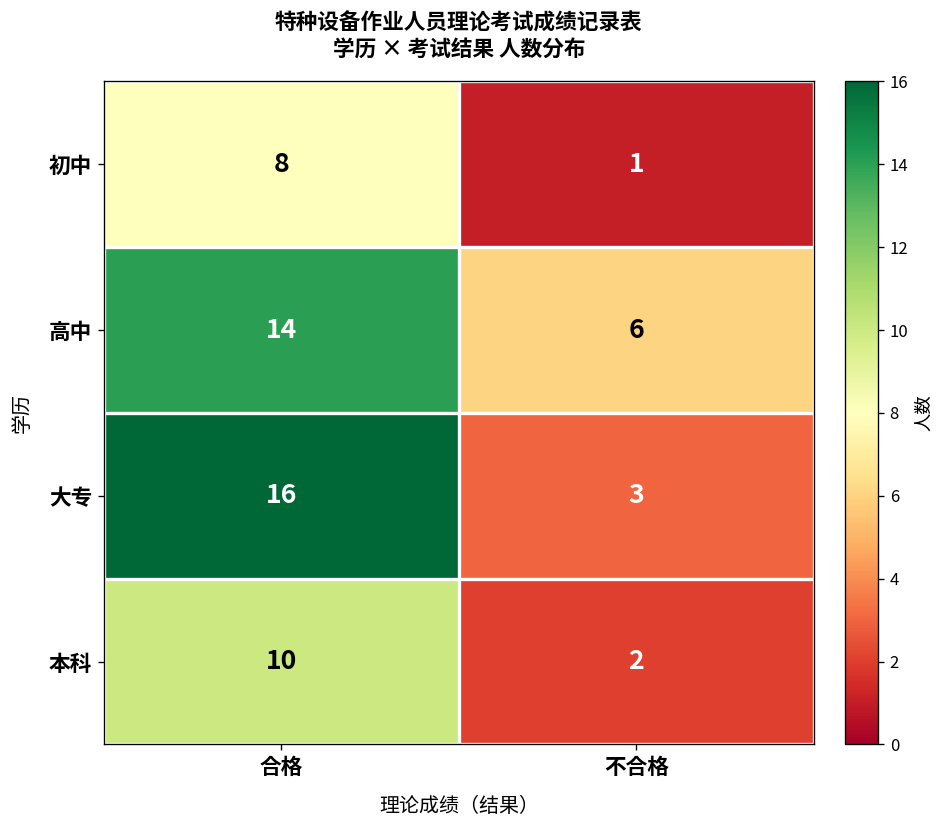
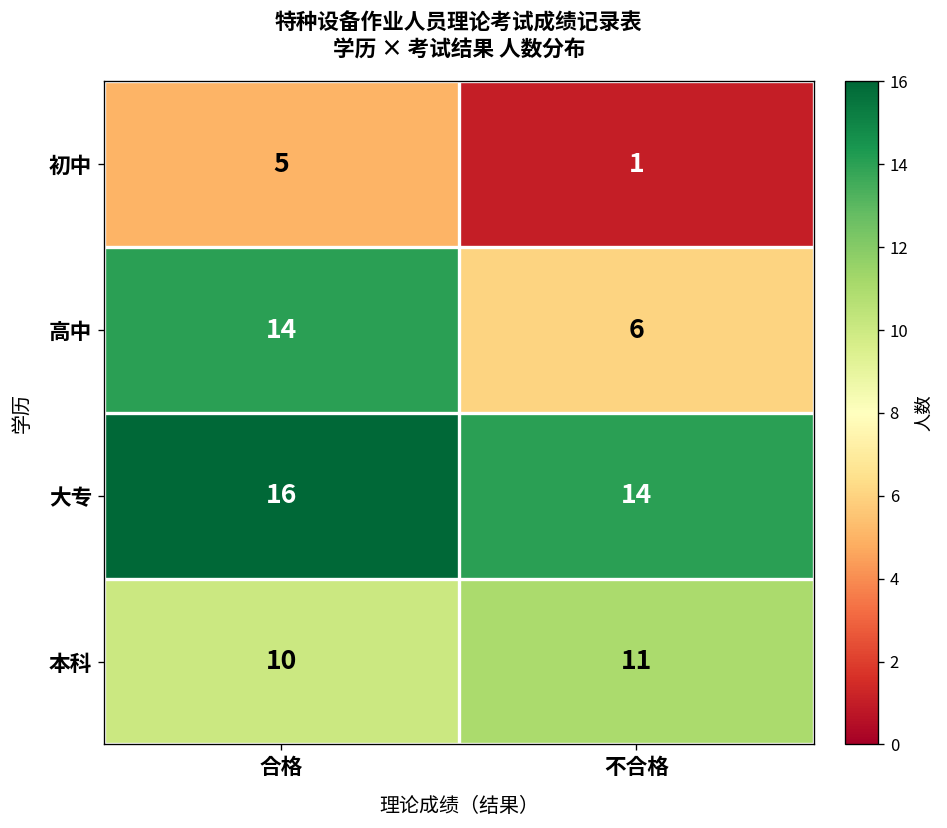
  {
    "初中": {
-     "合格": 8,
+     "合格": 5,
      "不合格": 1
    },
    "高中": {
      "合格": 14,
      "不合格": 6
    },
    "大专": {
      "合格": 16,
-     "不合格": 3
+     "不合格": 14
    },
    "本科": {
      "合格": 10,
-     "不合格": 2
+     "不合格": 11
    }
  }
